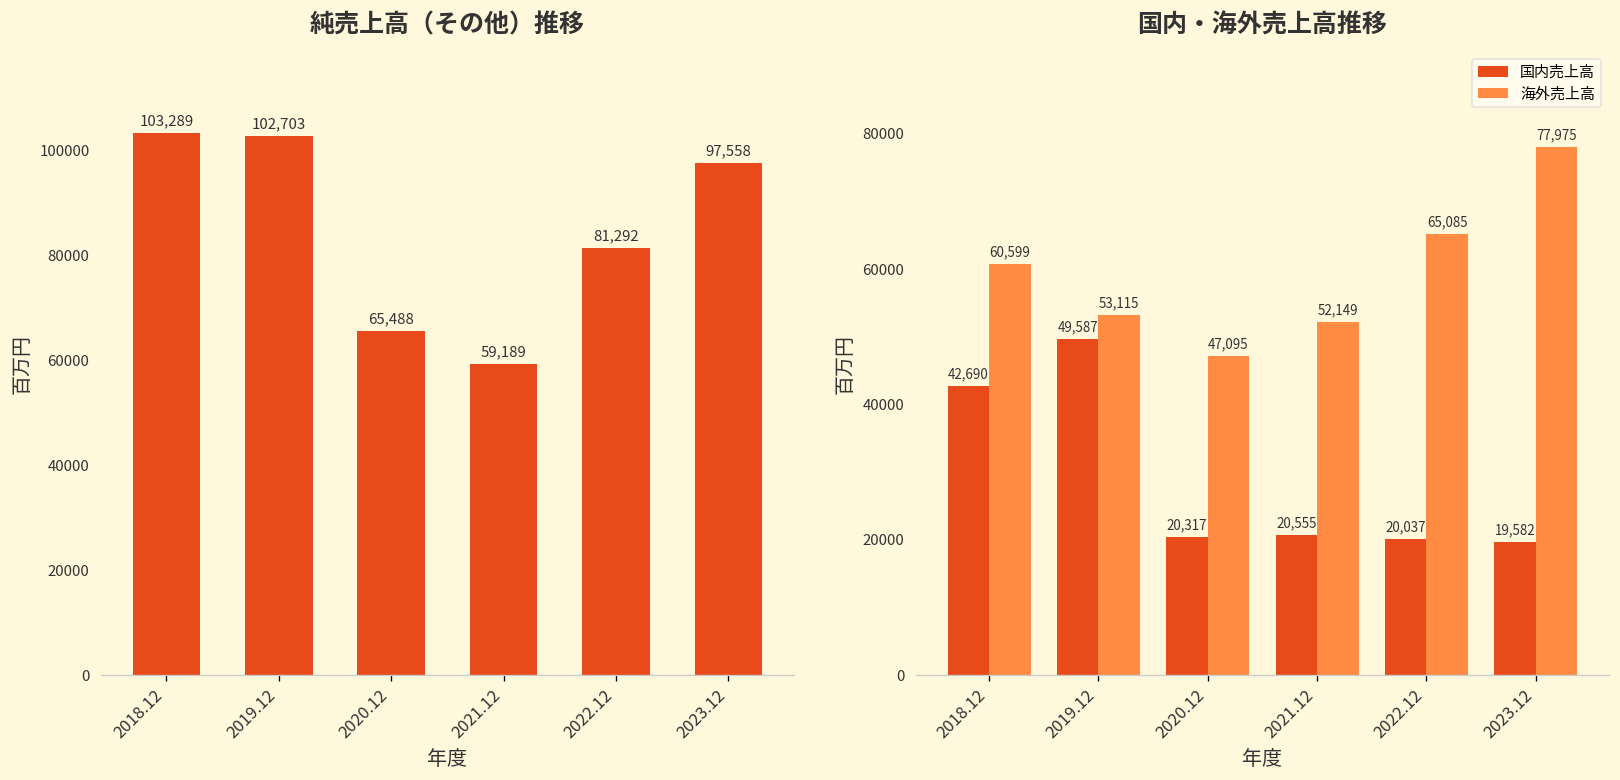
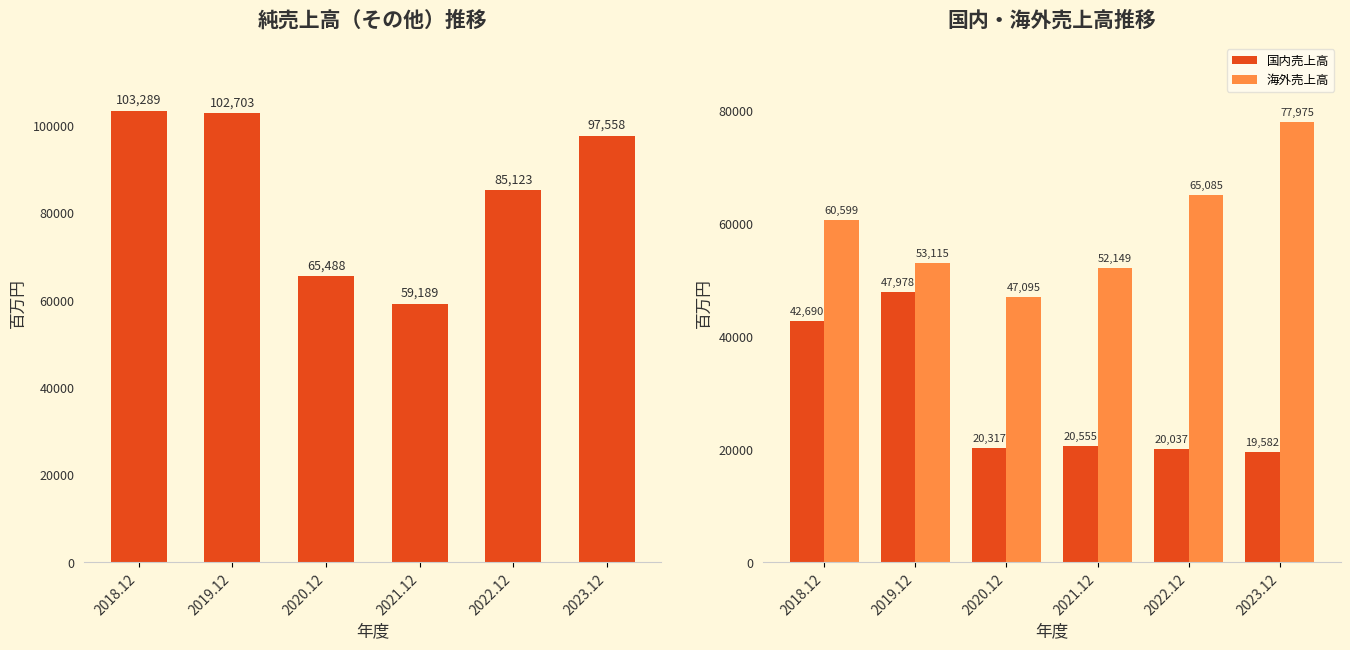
  {
    "純売上高（その他）推移": {
      "2018.12": "103,289",
      "2019.12": "102,703",
      "2020.12": "65,488",
      "2021.12": "59,189",
-     "2022.12": "81,292",
+     "2022.12": "85,123",
      "2023.12": "97,558"
    },
    "国内・海外売上高推移": {
      "国内売上高": {
        "2018.12": "42,690",
-       "2019.12": "49,587",
+       "2019.12": "47,978",
        "2020.12": "20,317",
        "2021.12": "20,555",
        "2022.12": "20,037",
        "2023.12": "19,582"
      },
      "海外売上高": {
        "2018.12": "60,599",
        "2019.12": "53,115",
        "2020.12": "47,095",
        "2021.12": "52,149",
        "2022.12": "65,085",
        "2023.12": "77,975"
      }
    }
  }
